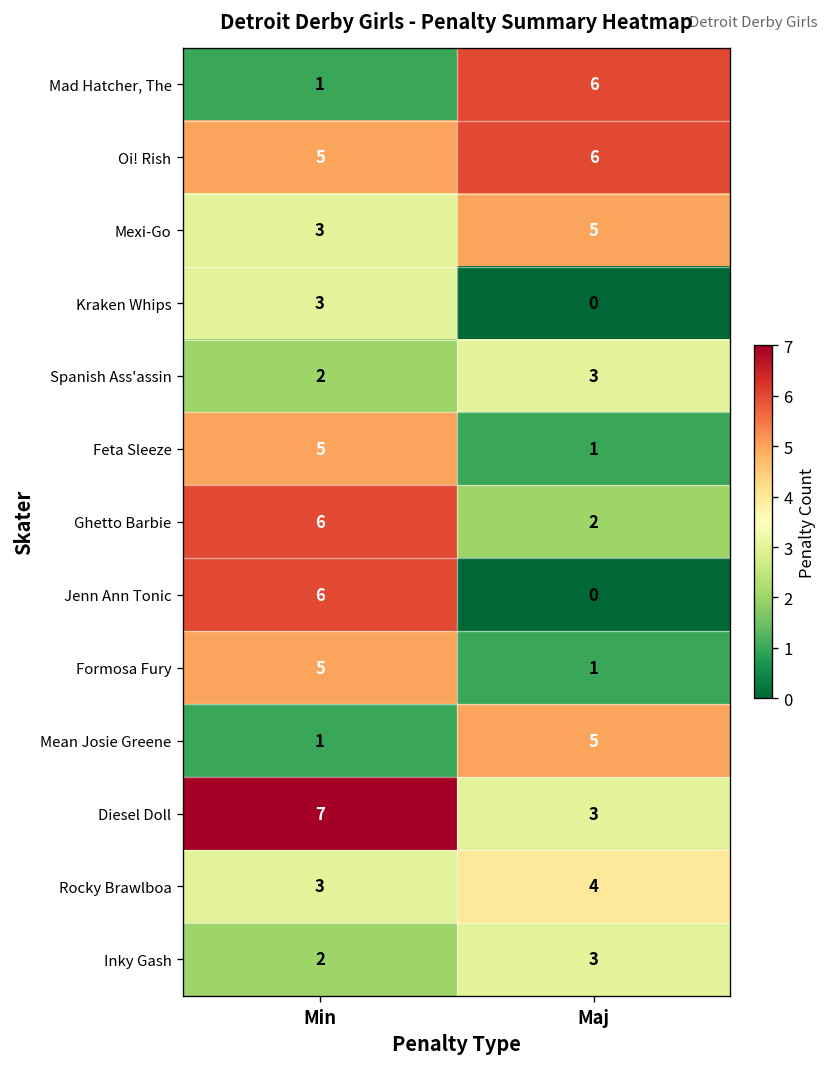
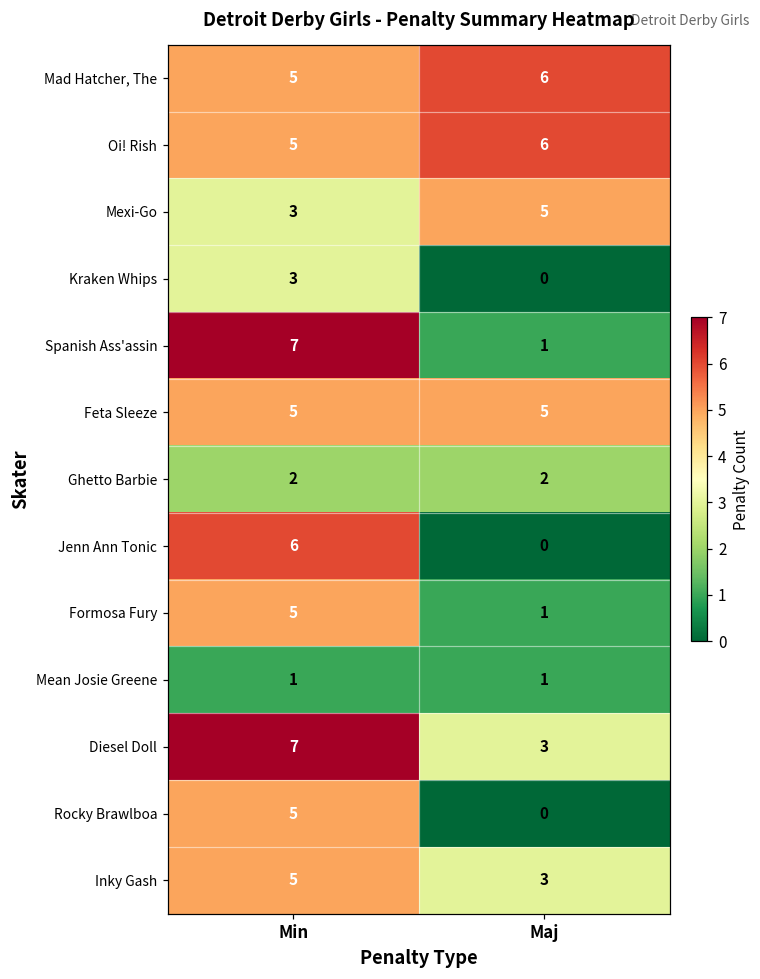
  {
    "Mad Hatcher, The": {
-     "Min": 1,
+     "Min": 5,
      "Maj": 6
    },
    "Oi! Rish": {
      "Min": 5,
      "Maj": 6
    },
    "Mexi-Go": {
      "Min": 3,
      "Maj": 5
    },
    "Kraken Whips": {
      "Min": 3,
      "Maj": 0
    },
    "Spanish Ass'assin": {
-     "Min": 2,
-     "Maj": 3
+     "Min": 7,
+     "Maj": 1
    },
    "Feta Sleeze": {
      "Min": 5,
-     "Maj": 1
+     "Maj": 5
    },
    "Ghetto Barbie": {
-     "Min": 6,
+     "Min": 2,
      "Maj": 2
    },
    "Jenn Ann Tonic": {
      "Min": 6,
      "Maj": 0
    },
    "Formosa Fury": {
      "Min": 5,
      "Maj": 1
    },
    "Mean Josie Greene": {
      "Min": 1,
-     "Maj": 5
+     "Maj": 1
    },
    "Diesel Doll": {
      "Min": 7,
      "Maj": 3
    },
    "Rocky Brawlboa": {
-     "Min": 3,
-     "Maj": 4
+     "Min": 5,
+     "Maj": 0
    },
    "Inky Gash": {
-     "Min": 2,
+     "Min": 5,
      "Maj": 3
    }
  }
